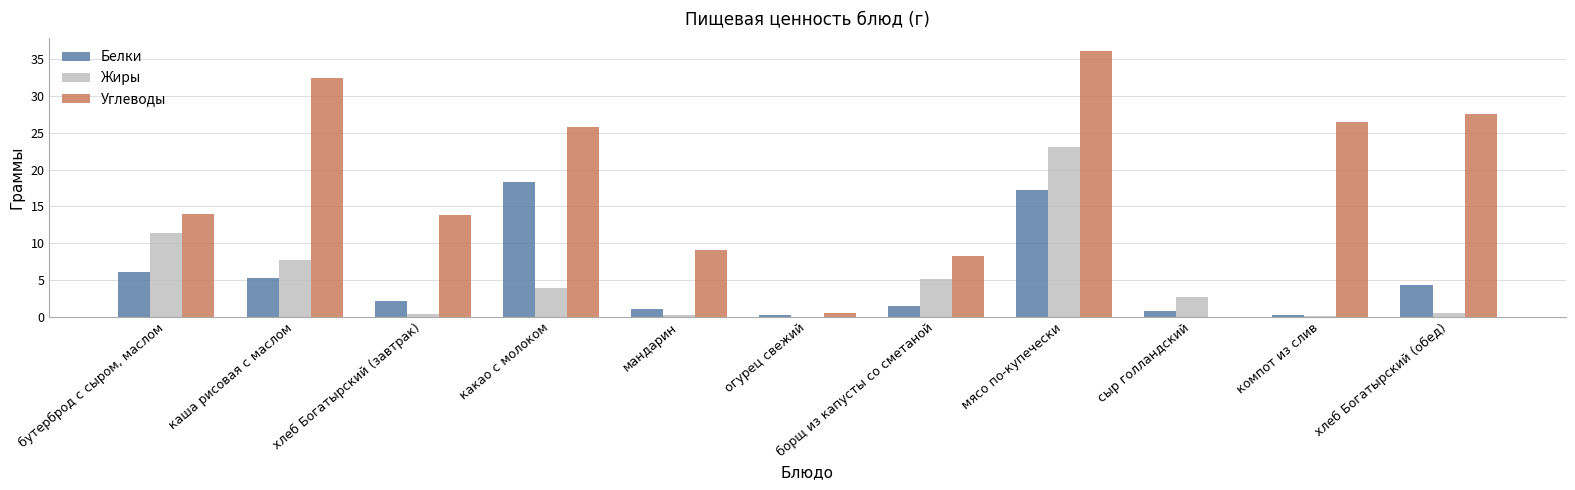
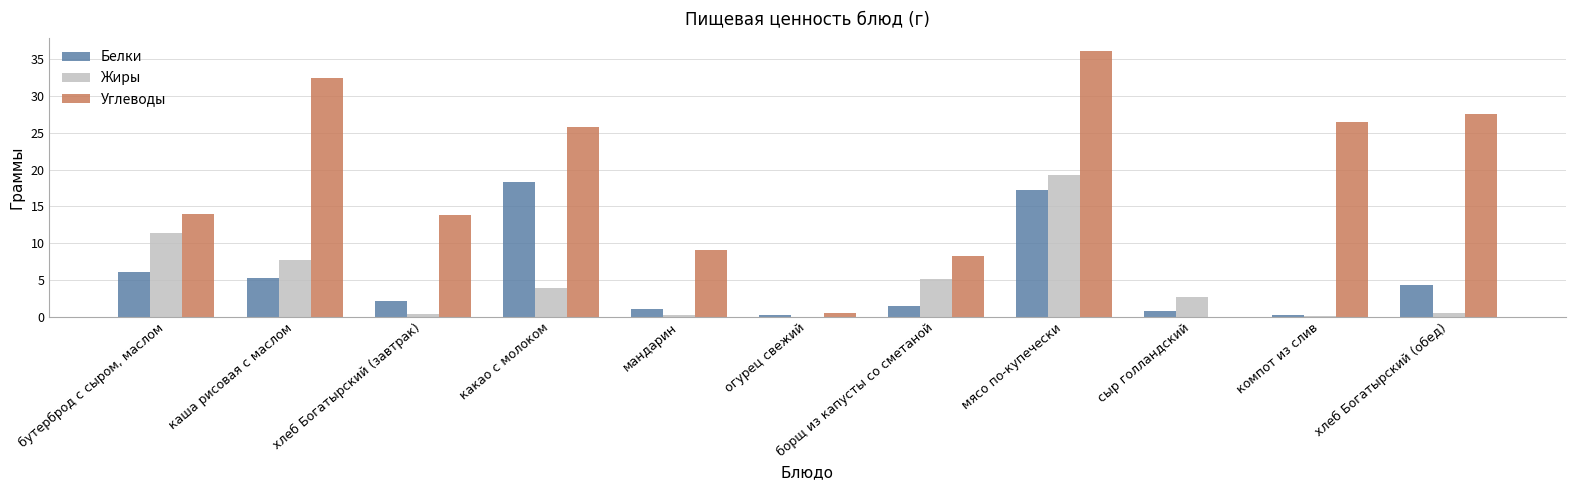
  {
    "Белки": {
      "бутерброд с сыром, маслом": 6,
      "каша рисовая с маслом": 5,
      "хлеб Богатырский (завтрак)": 2,
      "какао с молоком": 18,
      "мандарин": 1,
      "борщ из капусты со сметаной": 2,
      "мясо по-купечески": 17,
      "сыр голландский": 1,
      "хлеб Богатырский (обед)": 4
    },
    "Жиры": {
      "бутерброд с сыром, маслом": 11,
      "каша рисовая с маслом": 8,
      "какао с молоком": 4,
      "огурец свежий": 0,
      "борщ из капусты со сметаной": 5,
-     "мясо по-купечески": 23,
+     "мясо по-купечески": 19,
      "сыр голландский": 3,
      "хлеб Богатырский (обед)": 1
    },
    "Углеводы": {
      "бутерброд с сыром, маслом": 14,
      "каша рисовая с маслом": 32,
      "хлеб Богатырский (завтрак)": 14,
      "какао с молоком": 26,
      "мандарин": 9,
      "огурец свежий": 1,
      "борщ из капусты со сметаной": 8,
      "мясо по-купечески": 36,
      "сыр голландский": 0,
      "компот из слив": 26,
      "хлеб Богатырский (обед)": 28
    }
  }
